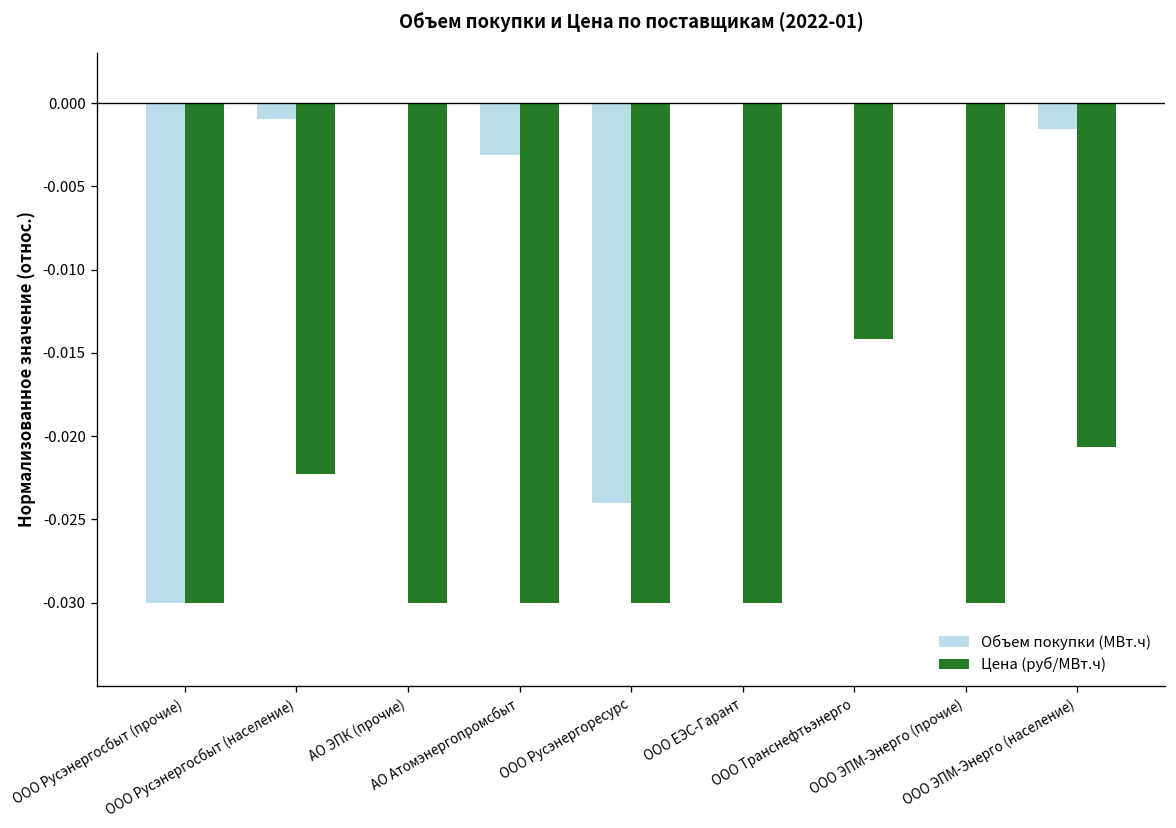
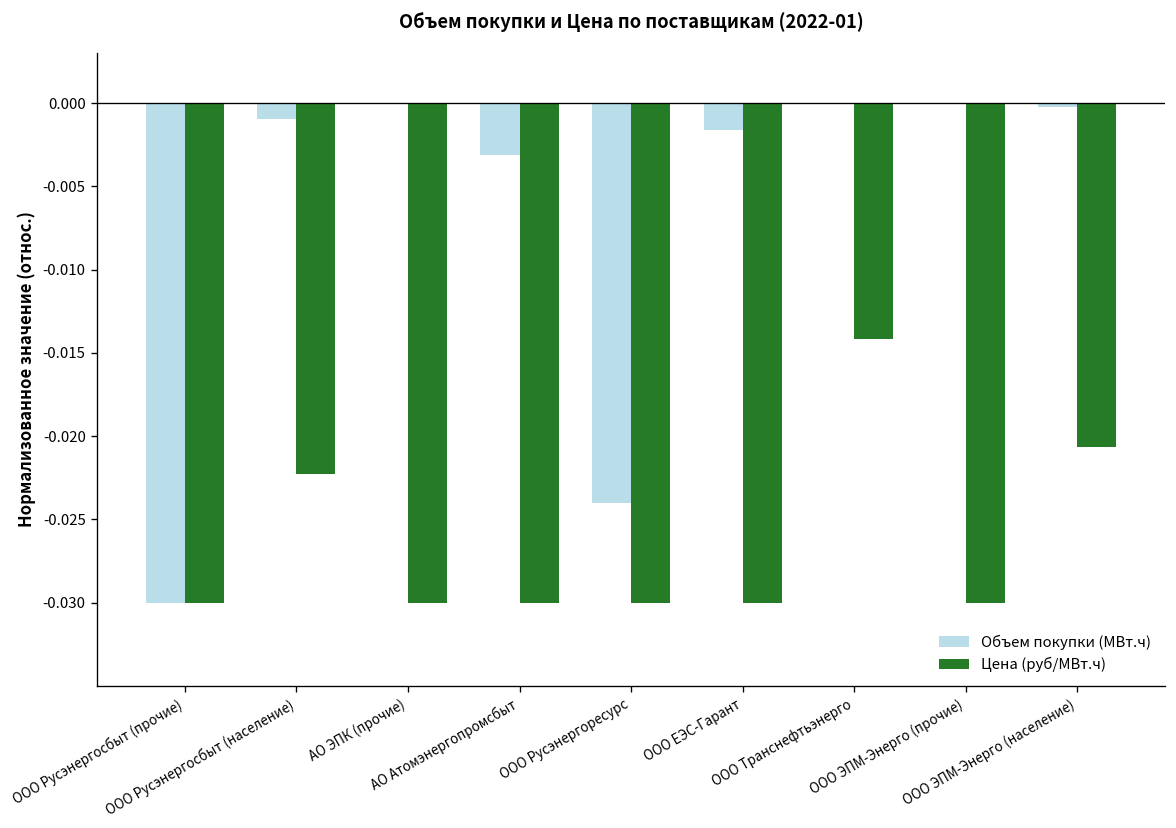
  {
    "Объем покупки (МВт.ч)": {
      "ООО Русэнергосбыт (прочие)": -0.0300,
      "ООО Русэнергосбыт (население)": -0.0009,
      "АО Атомэнергопромсбыт": -0.0031,
      "ООО Русэнергоресурс": -0.0240,
-     "ООО ЕЭС-Гарант": -0.0001,
-     "ООО ЭПМ-Энерго (население)": -0.0015
+     "ООО ЕЭС-Гарант": -0.0016,
+     "ООО ЭПМ-Энерго (население)": -0.0002
    },
    "Цена (руб/МВт.ч)": {
      "ООО Русэнергосбыт (прочие)": -0.0300,
      "ООО Русэнергосбыт (население)": -0.0223,
      "АО ЭПК (прочие)": -0.0300,
      "АО Атомэнергопромсбыт": -0.0300,
      "ООО Русэнергоресурс": -0.0300,
      "ООО ЕЭС-Гарант": -0.0300,
      "ООО Транснефтьэнерго": -0.0142,
      "ООО ЭПМ-Энерго (прочие)": -0.0300,
      "ООО ЭПМ-Энерго (население)": -0.0207
    }
  }
